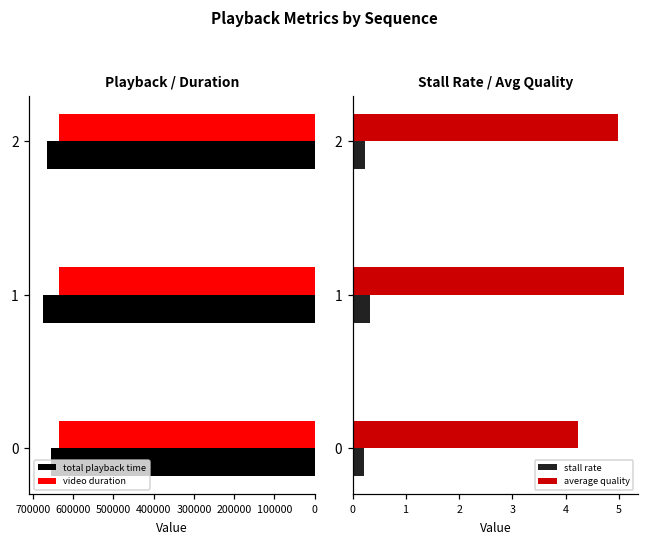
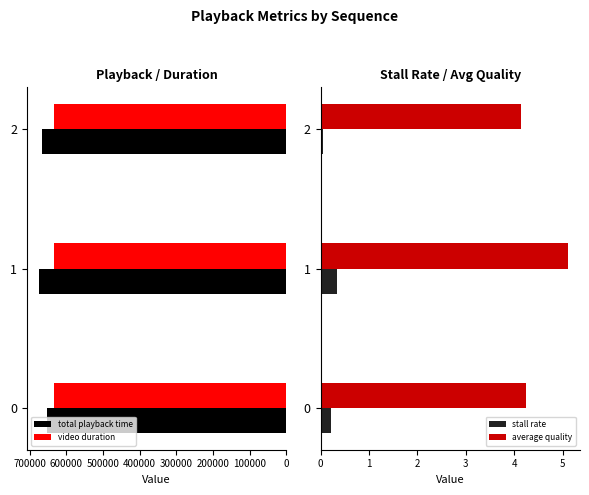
  {
    "Playback / Duration": {
      "total playback time": {
        "2": 670000,
        "1": 670000
      },
      "video duration": {
        "2": 630000,
        "1": 630000,
        "0": 630000
      }
    },
    "Stall Rate / Avg Quality": {
      "stall rate": {
-       "2": 0.2,
+       "2": 0.0,
        "1": 0.3,
        "0": 0.2
      },
      "average quality": {
-       "2": 5.0,
+       "2": 4.1,
        "1": 5.1,
        "0": 4.2
      }
    }
  }
